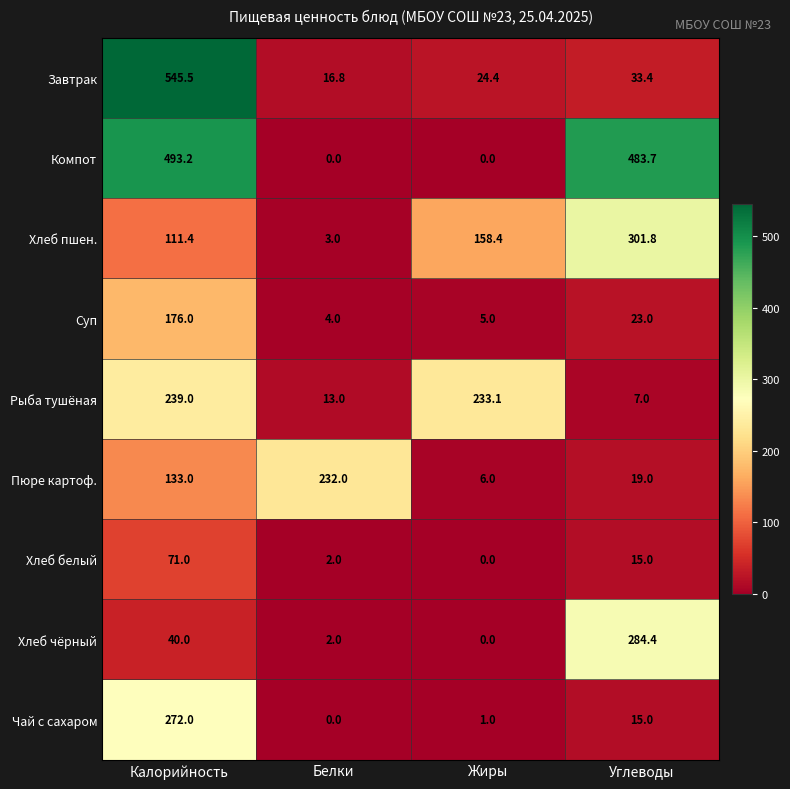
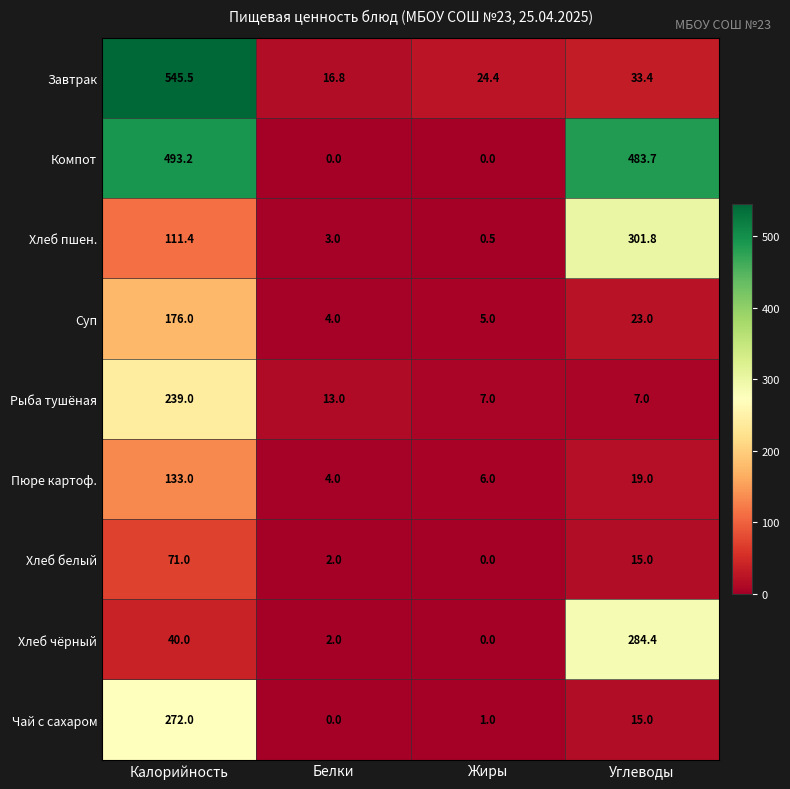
  {
    "Завтрак": {
      "Калорийность": 545.5,
      "Белки": 16.8,
      "Жиры": 24.4,
      "Углеводы": 33.4
    },
    "Компот": {
      "Калорийность": 493.2,
      "Белки": 0.0,
      "Жиры": 0.0,
      "Углеводы": 483.7
    },
    "Хлеб пшен.": {
      "Калорийность": 111.4,
      "Белки": 3.0,
-     "Жиры": 158.4,
+     "Жиры": 0.5,
      "Углеводы": 301.8
    },
    "Суп": {
      "Калорийность": 176.0,
      "Белки": 4.0,
      "Жиры": 5.0,
      "Углеводы": 23.0
    },
    "Рыба тушёная": {
      "Калорийность": 239.0,
      "Белки": 13.0,
-     "Жиры": 233.1,
+     "Жиры": 7.0,
      "Углеводы": 7.0
    },
    "Пюре картоф.": {
      "Калорийность": 133.0,
-     "Белки": 232.0,
+     "Белки": 4.0,
      "Жиры": 6.0,
      "Углеводы": 19.0
    },
    "Хлеб белый": {
      "Калорийность": 71.0,
      "Белки": 2.0,
      "Жиры": 0.0,
      "Углеводы": 15.0
    },
    "Хлеб чёрный": {
      "Калорийность": 40.0,
      "Белки": 2.0,
      "Жиры": 0.0,
      "Углеводы": 284.4
    },
    "Чай с сахаром": {
      "Калорийность": 272.0,
      "Белки": 0.0,
      "Жиры": 1.0,
      "Углеводы": 15.0
    }
  }
